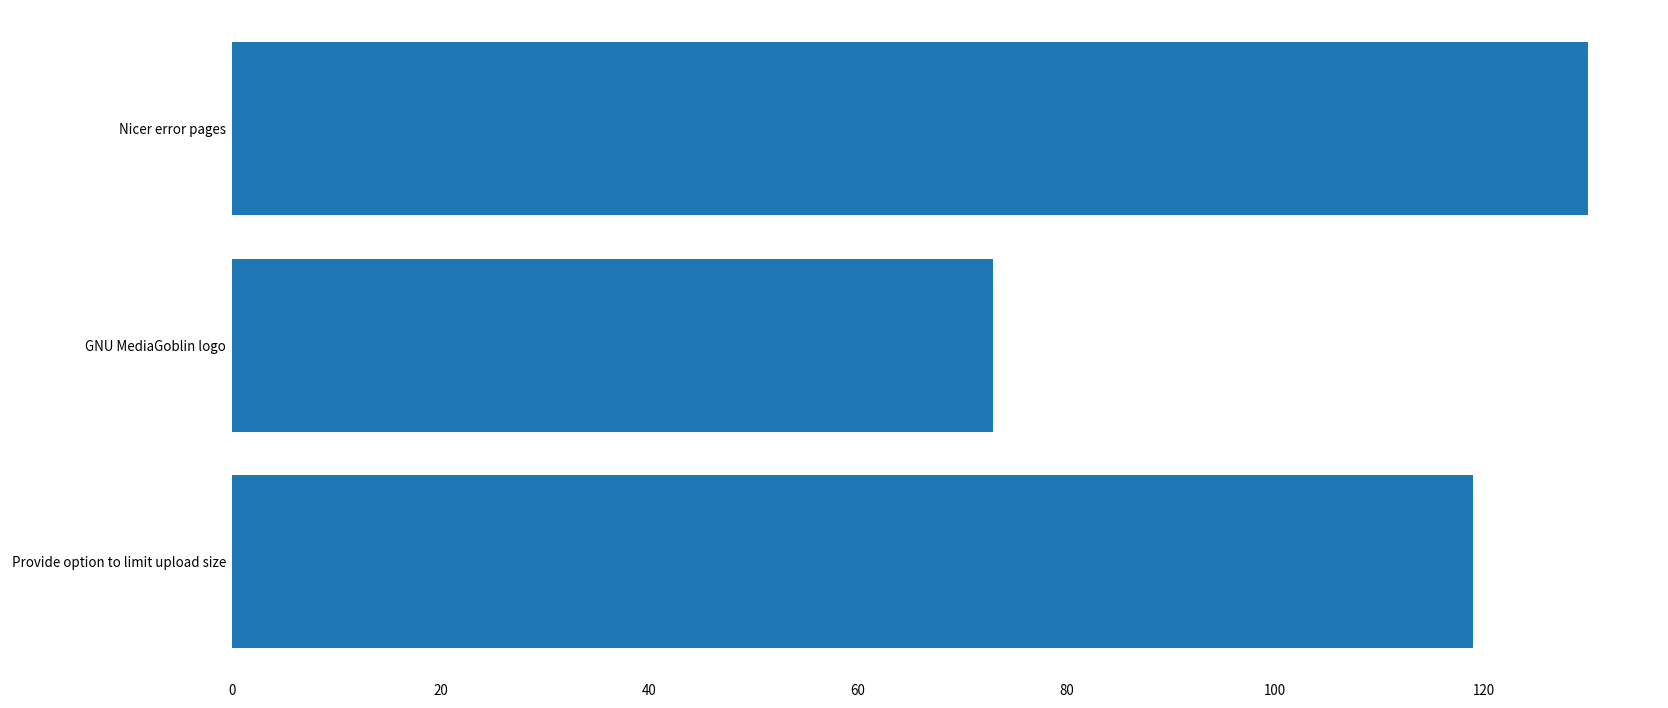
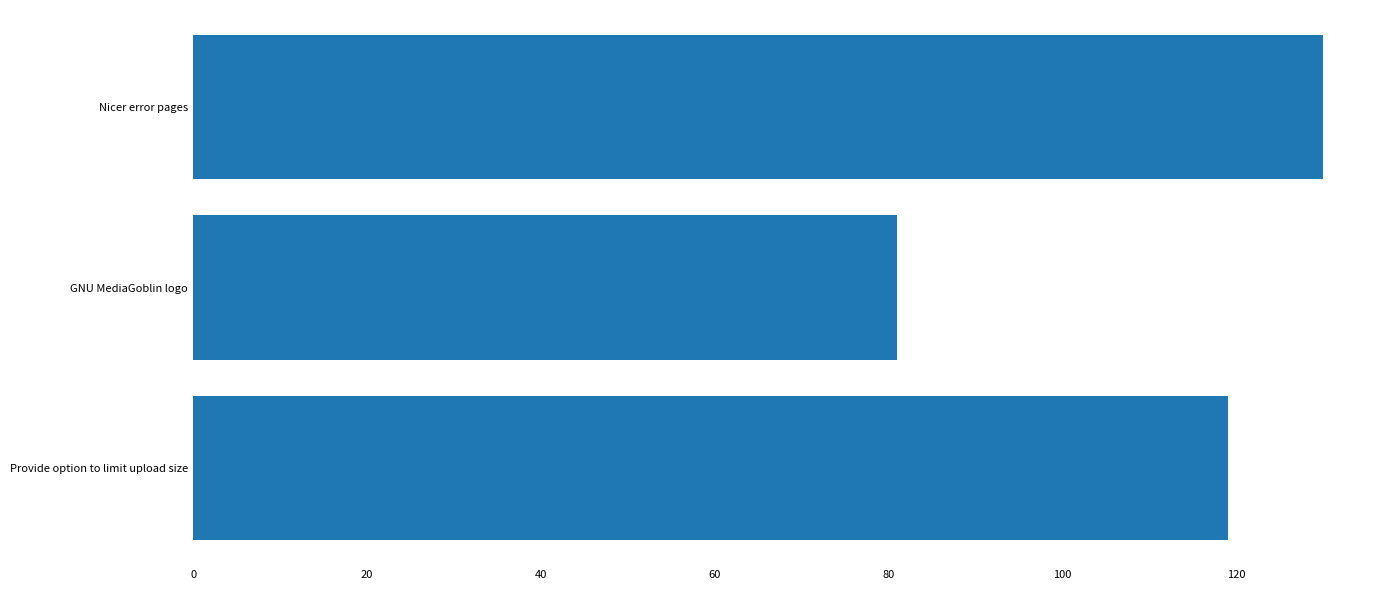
  {
    "Nicer error pages": 130,
-   "GNU MediaGoblin logo": 73,
+   "GNU MediaGoblin logo": 81,
    "Provide option to limit upload size": 119
  }
